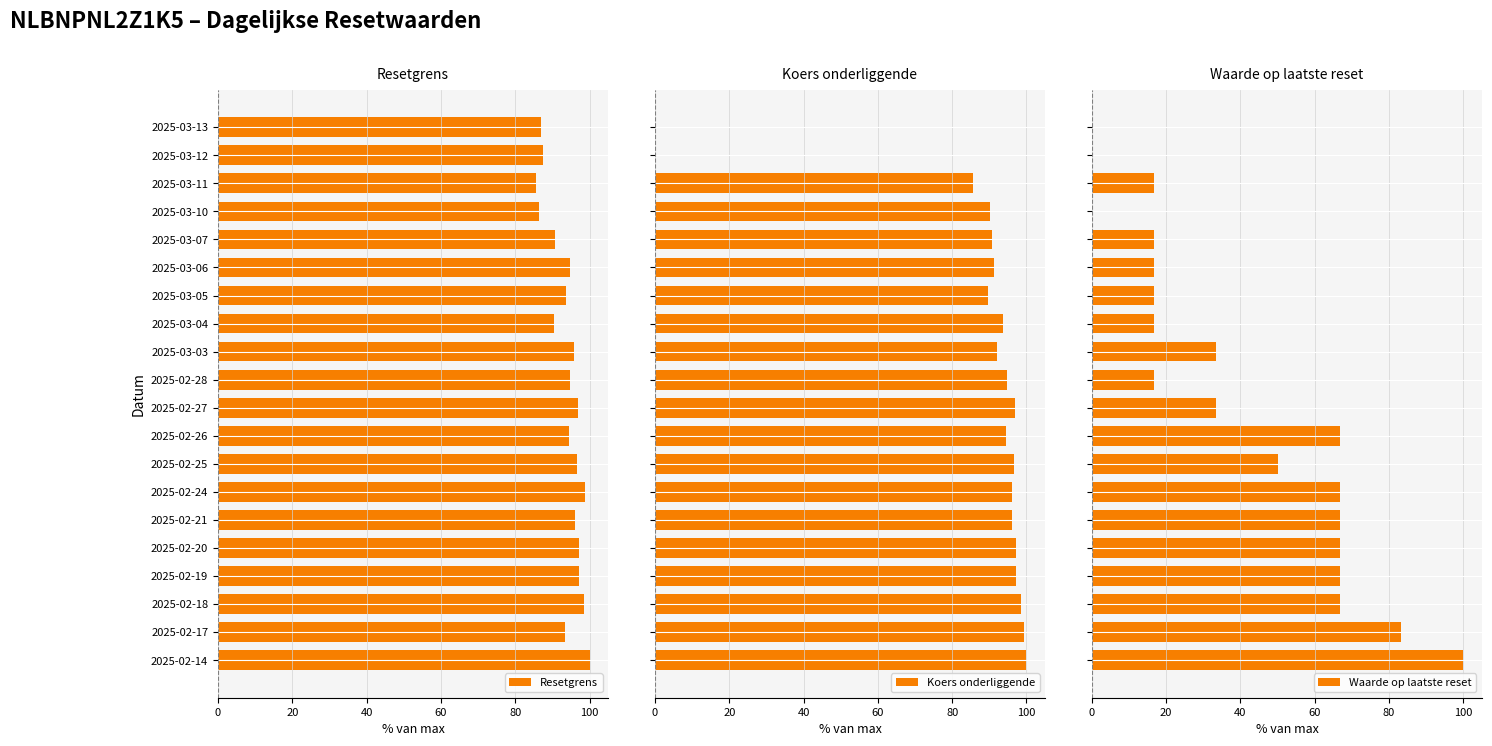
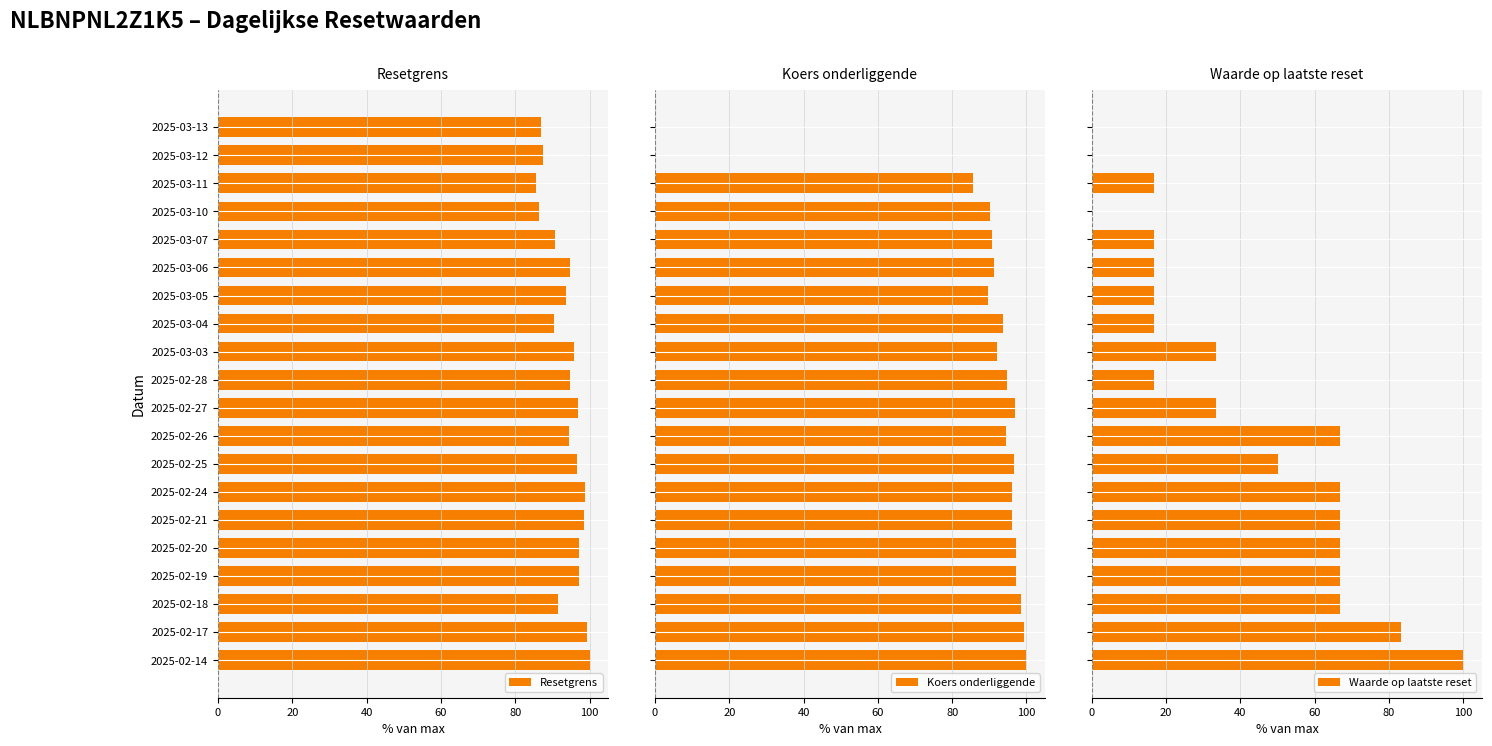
  {
    "Resetgrens": {
      "2025-03-13": 87,
      "2025-03-12": 87,
      "2025-03-11": 86,
      "2025-03-10": 86,
      "2025-03-07": 91,
      "2025-03-06": 95,
      "2025-03-05": 94,
      "2025-03-04": 90,
      "2025-03-03": 96,
      "2025-02-28": 95,
      "2025-02-27": 97,
      "2025-02-26": 95,
      "2025-02-25": 97,
      "2025-02-24": 99,
-     "2025-02-21": 96,
+     "2025-02-21": 98,
      "2025-02-20": 97,
      "2025-02-19": 97,
-     "2025-02-18": 99,
-     "2025-02-17": 93,
+     "2025-02-18": 91,
+     "2025-02-17": 99,
      "2025-02-14": 100
    }
  }
